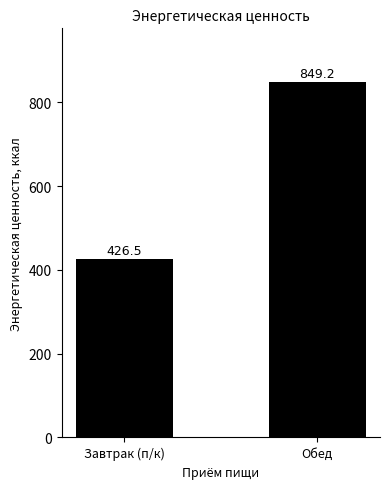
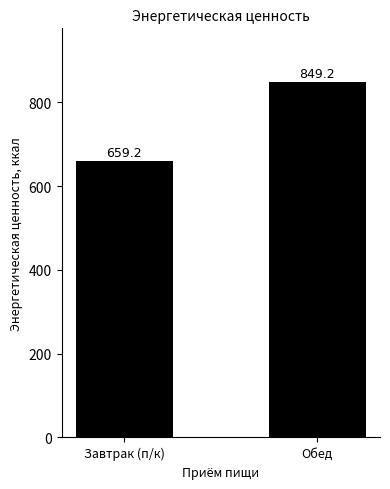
  {
-   "Завтрак (п/к)": 426.5,
+   "Завтрак (п/к)": 659.2,
    "Обед": 849.2
  }
